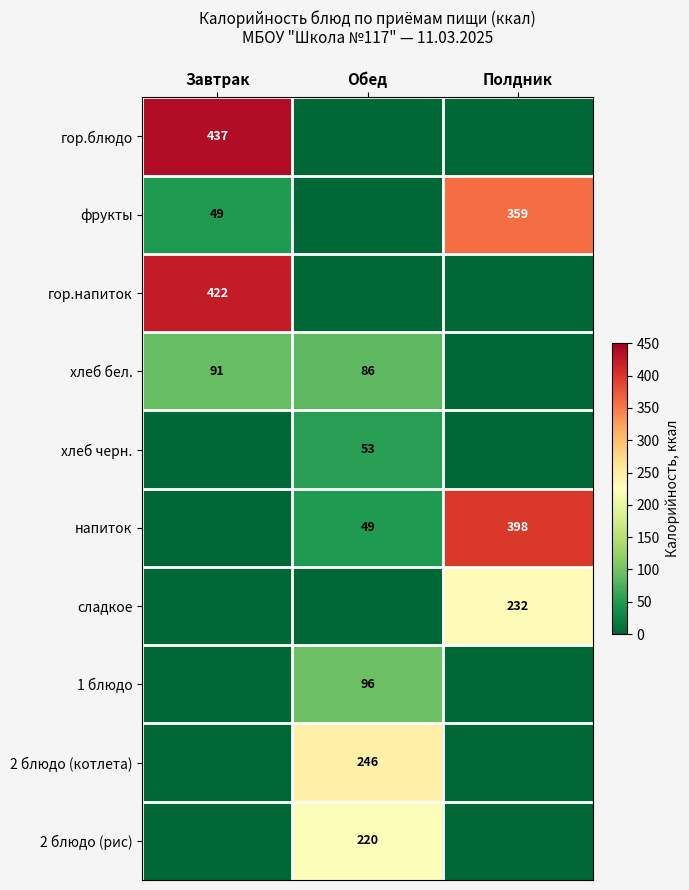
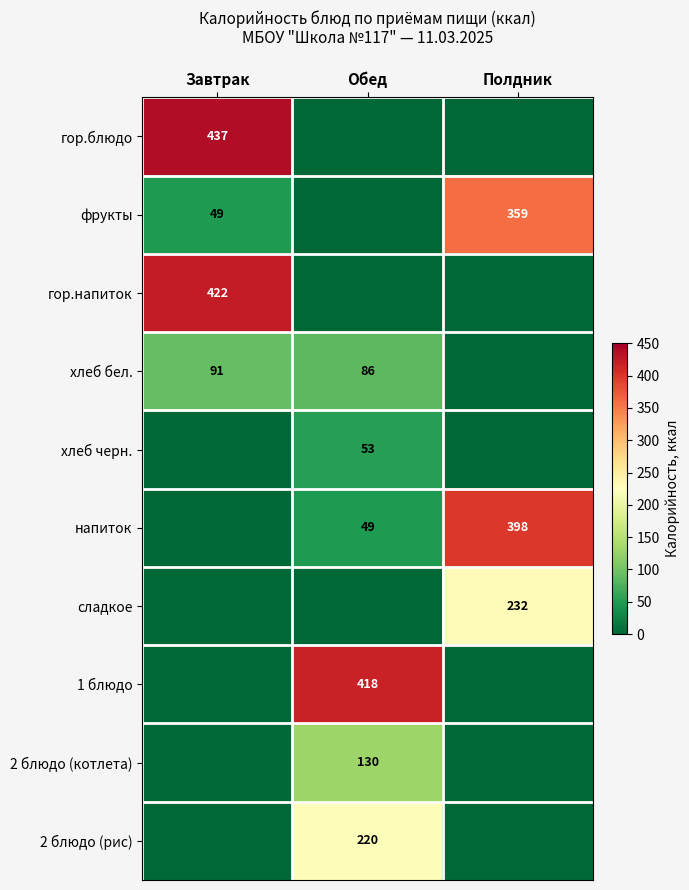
  {
    "гор.блюдо": {
      "Завтрак": 437
    },
    "фрукты": {
      "Завтрак": 49,
      "Полдник": 359
    },
    "гор.напиток": {
      "Завтрак": 422
    },
    "хлеб бел.": {
      "Завтрак": 91,
      "Обед": 86
    },
    "хлеб черн.": {
      "Обед": 53
    },
    "напиток": {
      "Обед": 49,
      "Полдник": 398
    },
    "сладкое": {
      "Полдник": 232
    },
    "1 блюдо": {
-     "Обед": 96
+     "Обед": 418
    },
    "2 блюдо (котлета)": {
-     "Обед": 246
+     "Обед": 130
    },
    "2 блюдо (рис)": {
      "Обед": 220
    }
  }
